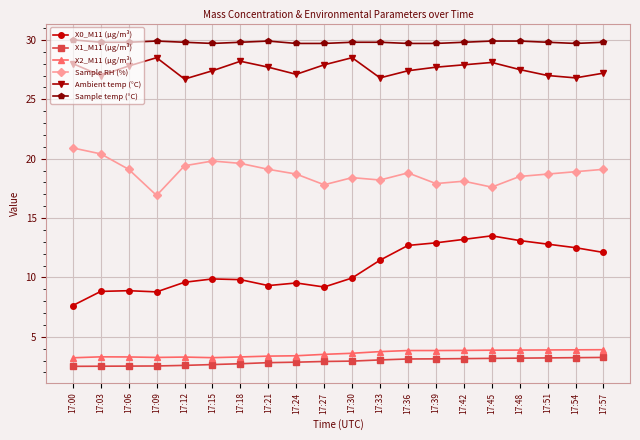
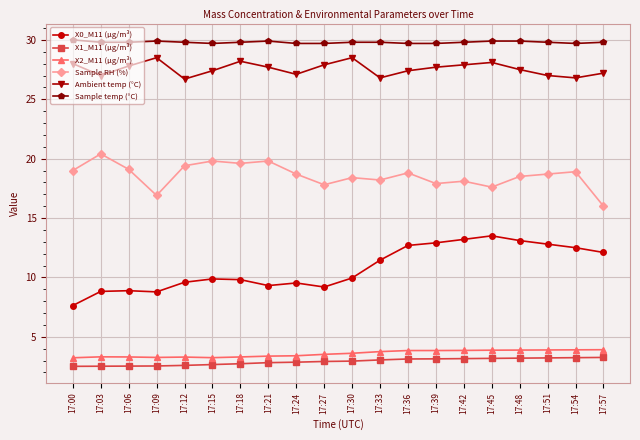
  {
    "Sample RH (%)": {
-     "17:00": 20.9,
+     "17:00": 19.0,
      "17:03": 20.4,
      "17:06": 19.1,
      "17:09": 16.9,
      "17:12": 19.4,
      "17:15": 19.8,
      "17:18": 19.6,
-     "17:21": 19.1,
+     "17:21": 19.8,
      "17:24": 18.7,
      "17:27": 17.8,
      "17:30": 18.4,
      "17:33": 18.2,
      "17:36": 18.8,
      "17:39": 17.9,
      "17:42": 18.1,
      "17:45": 17.6,
      "17:48": 18.5,
      "17:51": 18.7,
      "17:54": 18.9,
-     "17:57": 19.1
+     "17:57": 16.0
    }
  }
